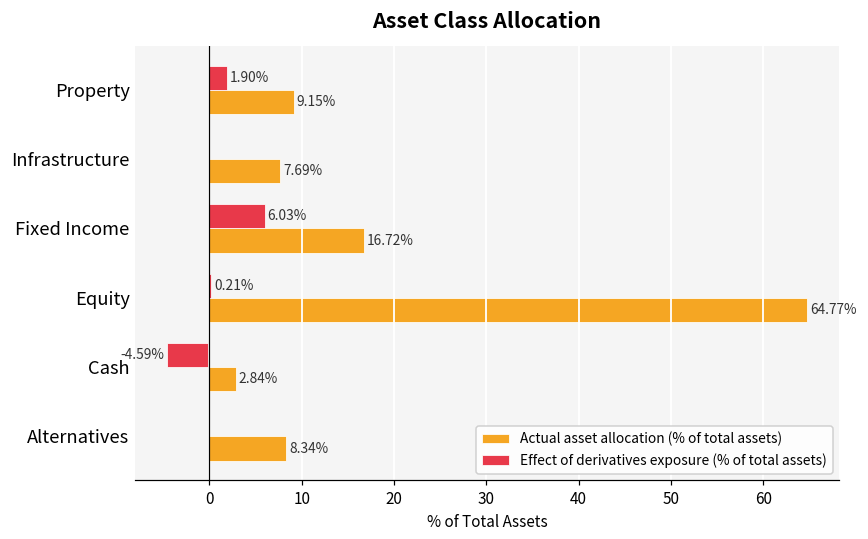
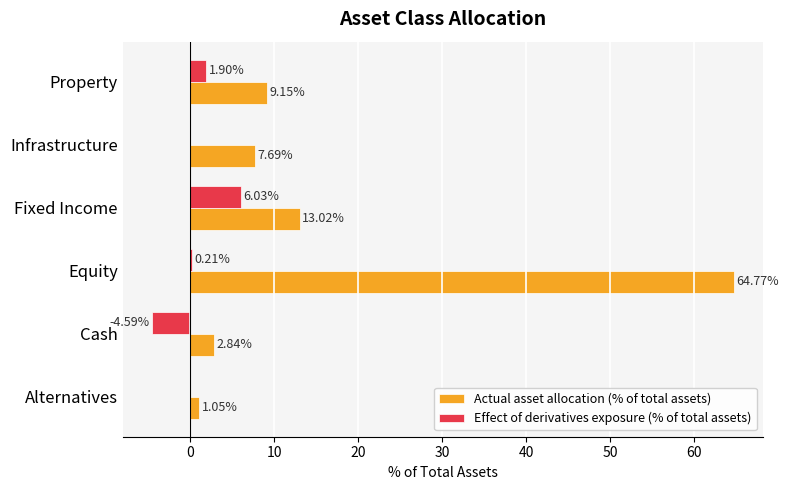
  {
    "Actual asset allocation (% of total assets)": {
      "Property": "9.15%",
      "Infrastructure": "7.69%",
-     "Fixed Income": "16.72%",
+     "Fixed Income": "13.02%",
      "Equity": "64.77%",
      "Cash": "2.84%",
-     "Alternatives": "8.34%"
+     "Alternatives": "1.05%"
    },
    "Effect of derivatives exposure (% of total assets)": {
      "Property": "1.90%",
      "Fixed Income": "6.03%",
      "Equity": "0.21%",
      "Cash": "-4.59%"
    }
  }
